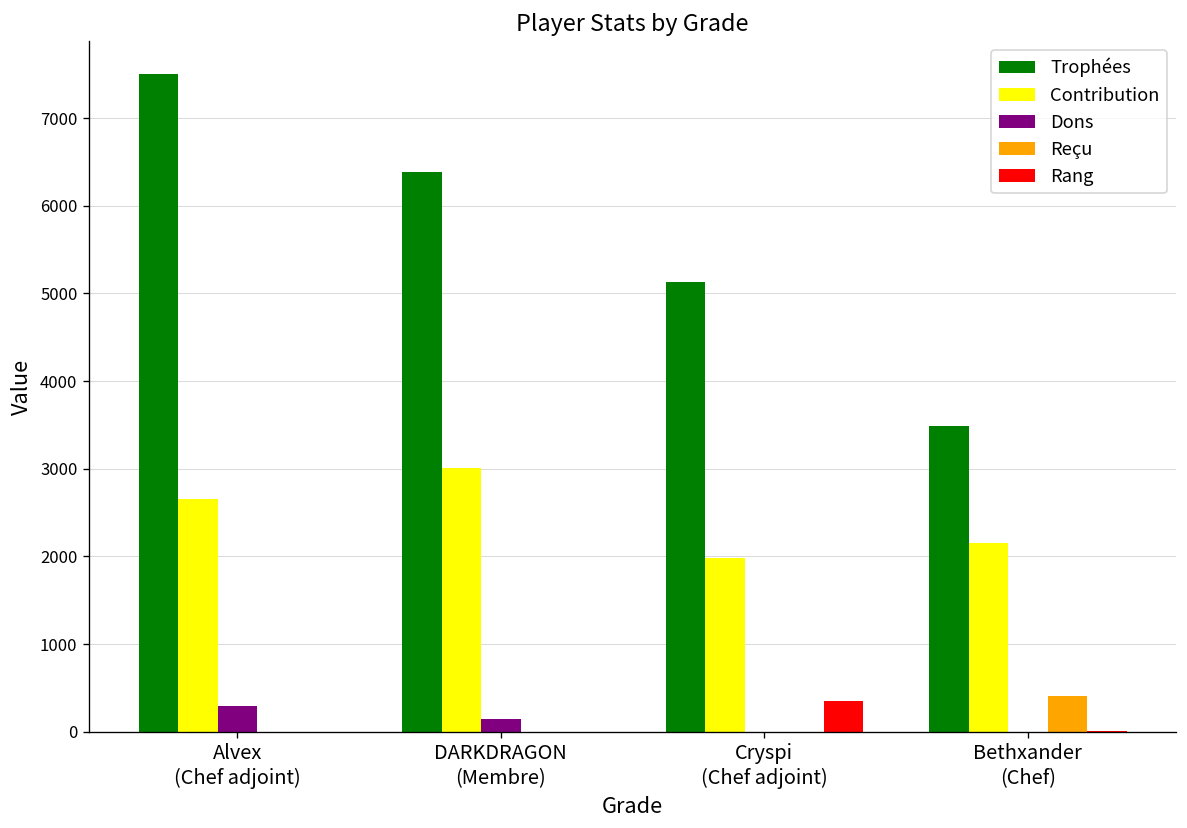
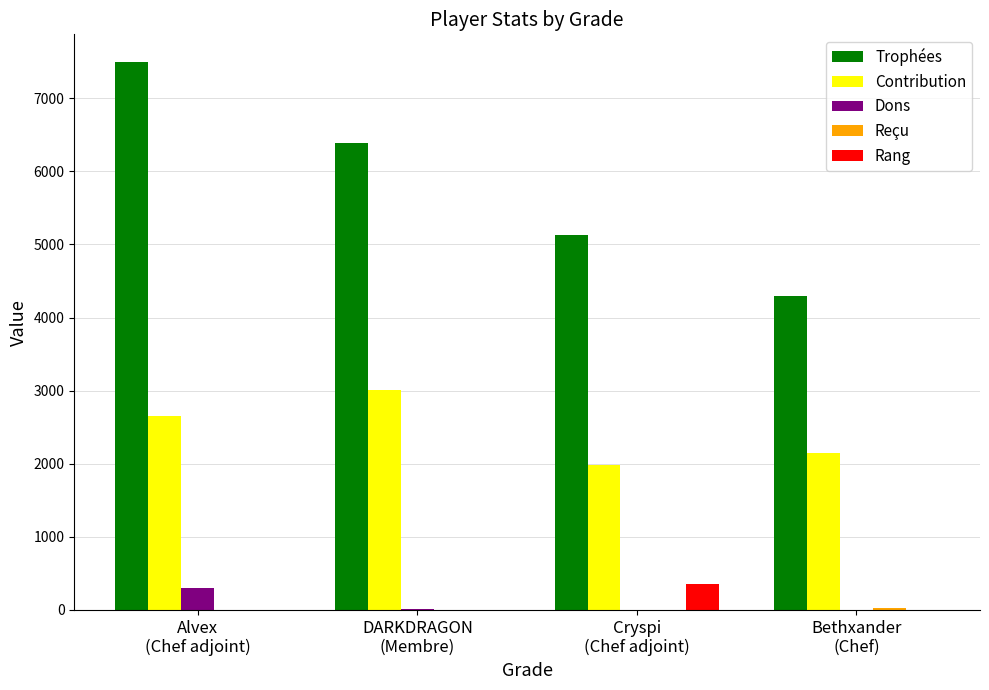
  {
    "Trophées": {
      "Alvex (Chef adjoint)": 7500,
      "DARKDRAGON (Membre)": 6400,
      "Cryspi (Chef adjoint)": 5100,
-     "Bethxander (Chef)": 3500
+     "Bethxander (Chef)": 4300
    },
    "Contribution": {
      "Alvex (Chef adjoint)": 2700,
      "DARKDRAGON (Membre)": 3000,
      "Cryspi (Chef adjoint)": 2000,
      "Bethxander (Chef)": 2100
    },
    "Dons": {
      "Alvex (Chef adjoint)": 300,
-     "DARKDRAGON (Membre)": 100,
+     "DARKDRAGON (Membre)": 0,
      "Cryspi (Chef adjoint)": 0,
      "Bethxander (Chef)": 0
    },
    "Reçu": {
      "Alvex (Chef adjoint)": 0,
      "DARKDRAGON (Membre)": 0,
      "Cryspi (Chef adjoint)": 0,
-     "Bethxander (Chef)": 400
+     "Bethxander (Chef)": 0
    },
    "Rang": {
      "Cryspi (Chef adjoint)": 400
    }
  }
